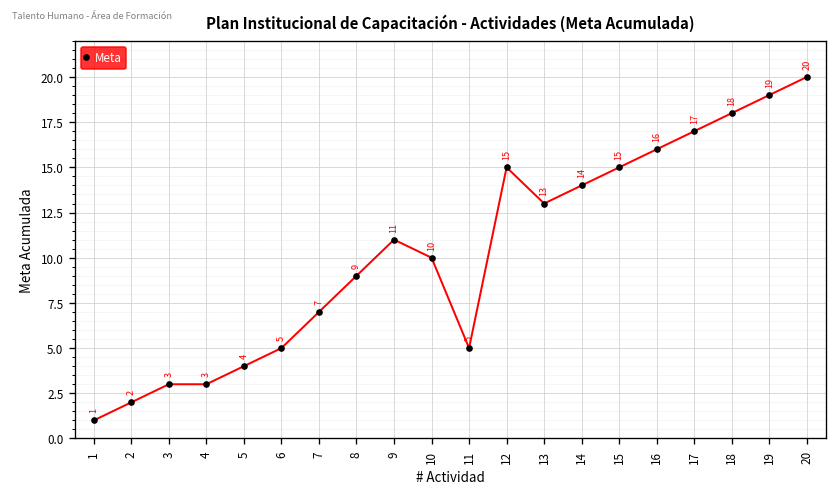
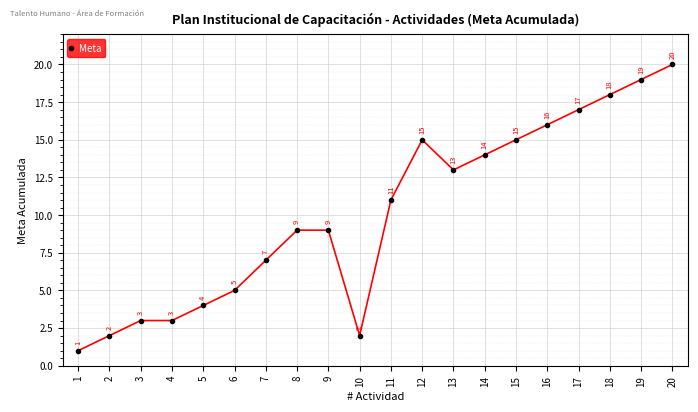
  {
    "1": 1,
    "2": 2,
    "3": 3,
    "4": 3,
    "5": 4,
    "6": 5,
    "7": 7,
    "8": 9,
-   "9": 11,
-   "10": 10,
-   "11": 5,
+   "9": 9,
+   "10": 2,
+   "11": 11,
    "12": 15,
    "13": 13,
    "14": 14,
    "15": 15,
    "16": 16,
    "17": 17,
    "18": 18,
    "19": 19,
    "20": 20
  }
